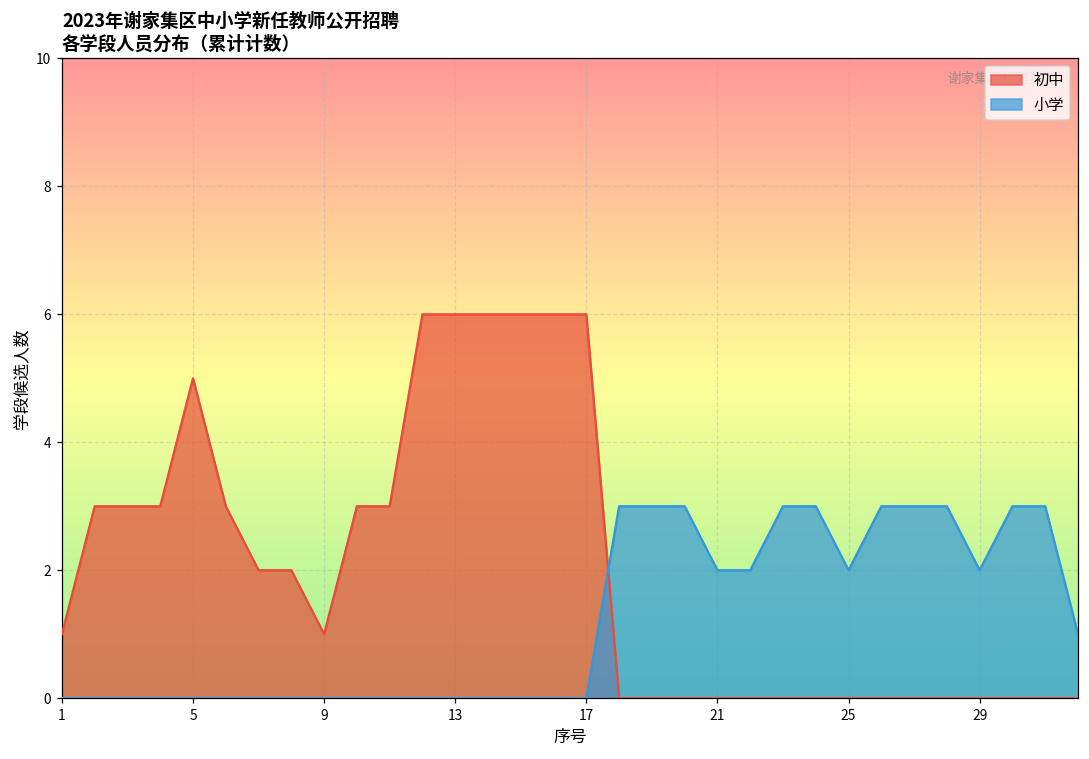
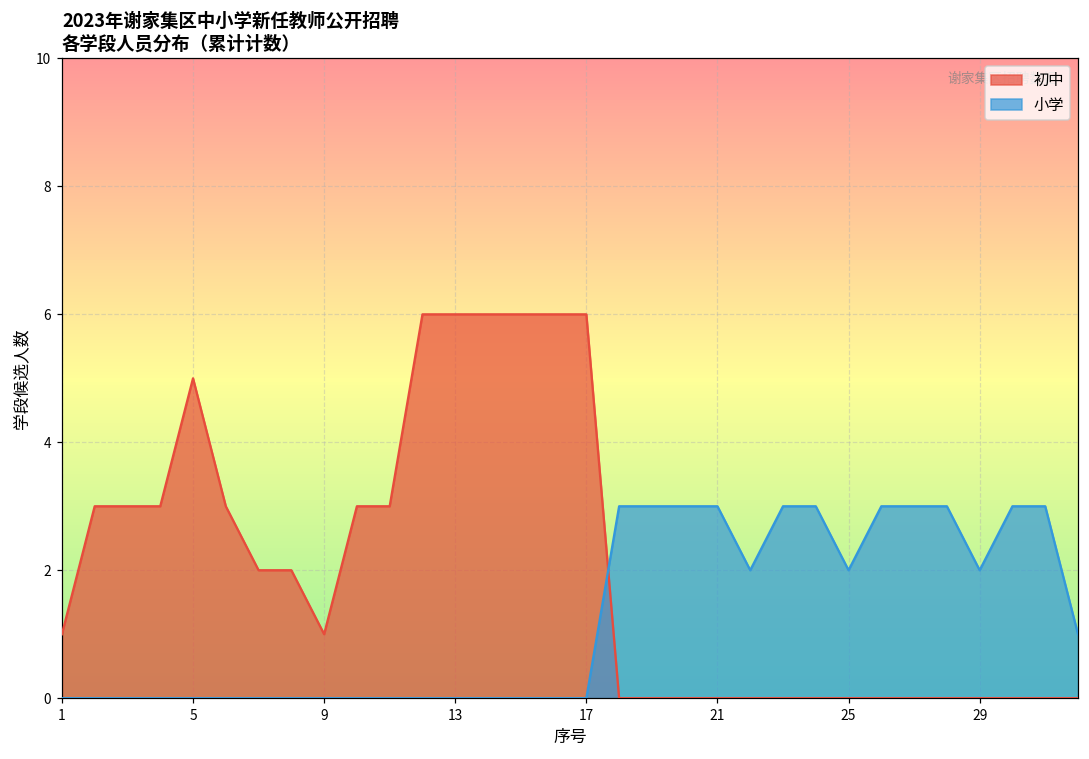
  {
    "初中": {
      "1": 1,
      "5": 5,
      "9": 1,
      "13": 6,
      "17": 6,
      "21": 0,
      "25": 0,
      "29": 0
    },
    "小学": {
      "1": 0,
      "5": 0,
      "9": 0,
      "13": 0,
      "17": 0,
-     "21": 2,
+     "21": 3,
      "25": 2,
      "29": 2
    }
  }
